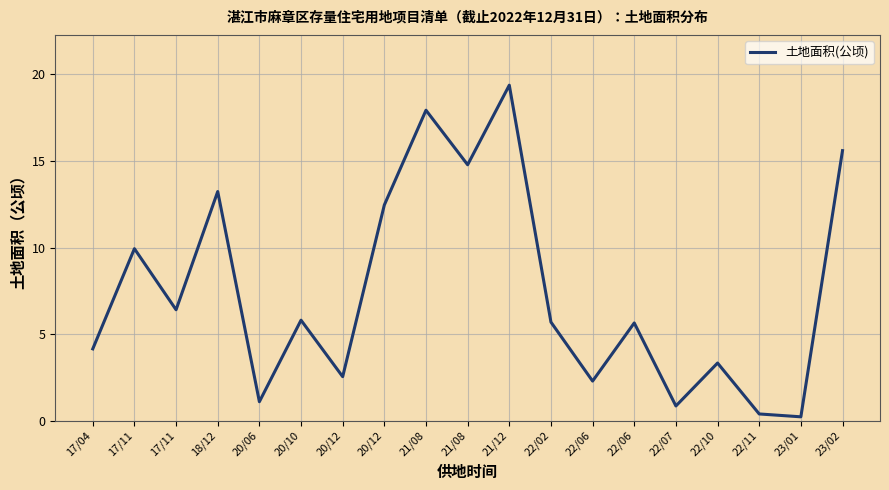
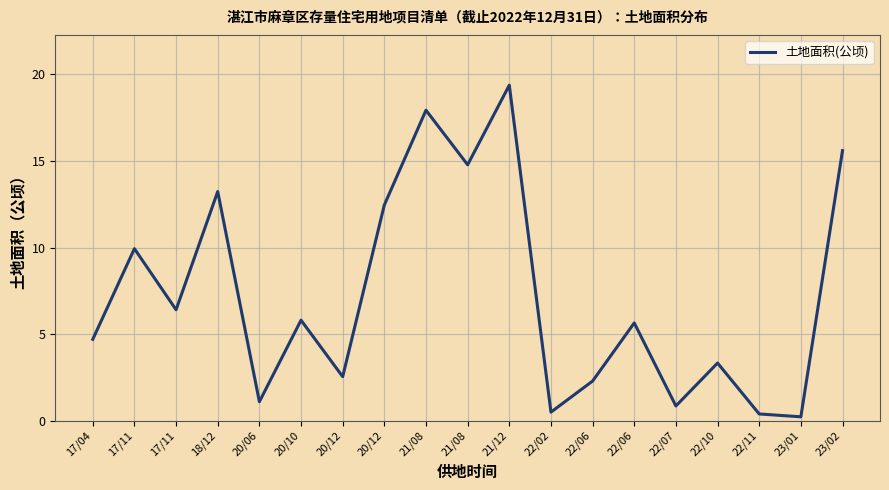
  {
-   "17/04": 4.1,
+   "17/04": 4.7,
    "18/12": 13.2,
    "20/06": 1.1,
    "20/10": 5.8,
    "21/12": 19.4,
-   "22/02": 5.7,
+   "22/02": 0.5,
    "22/07": 0.8,
    "22/10": 3.3,
    "22/11": 0.4,
    "23/01": 0.2,
    "23/02": 15.6
  }
